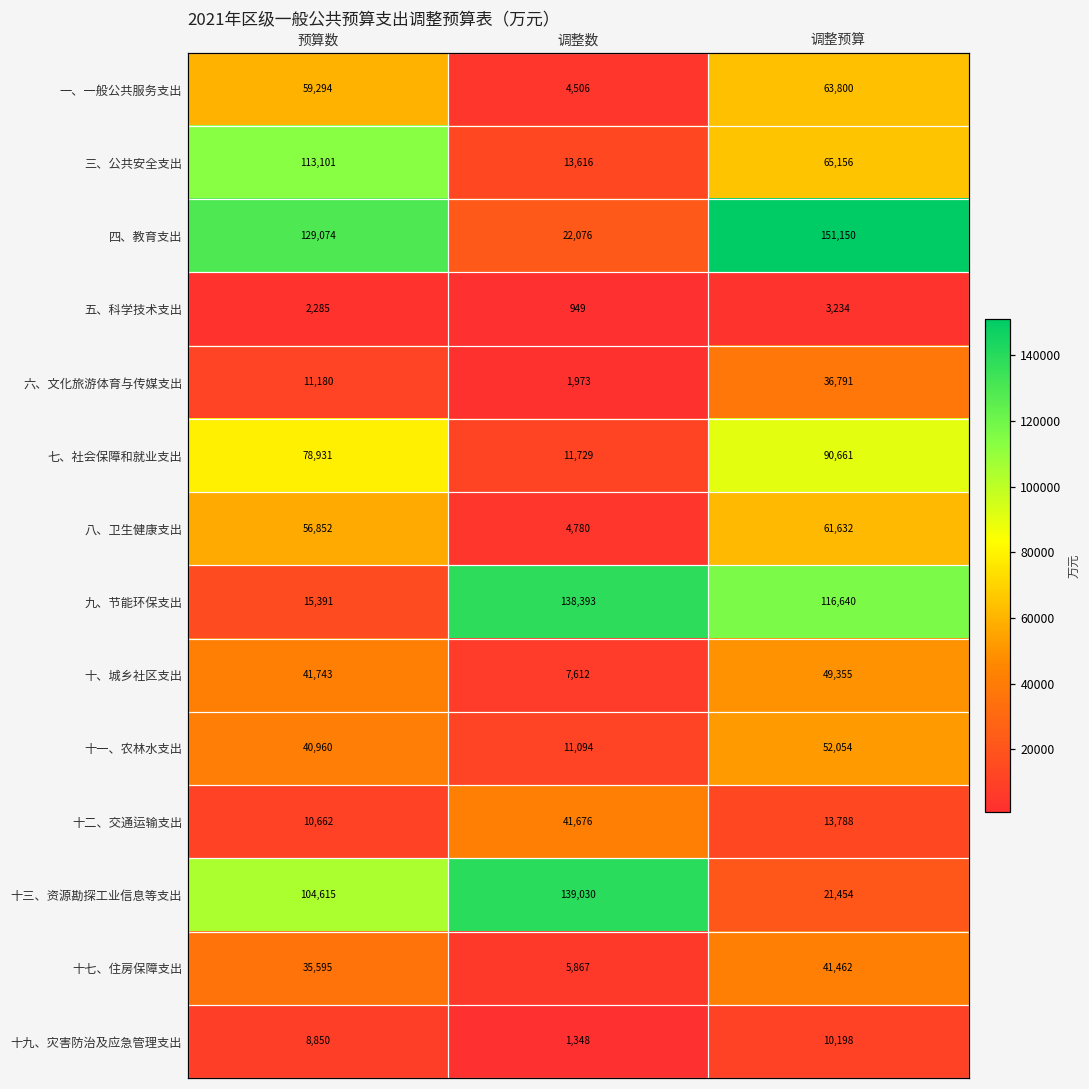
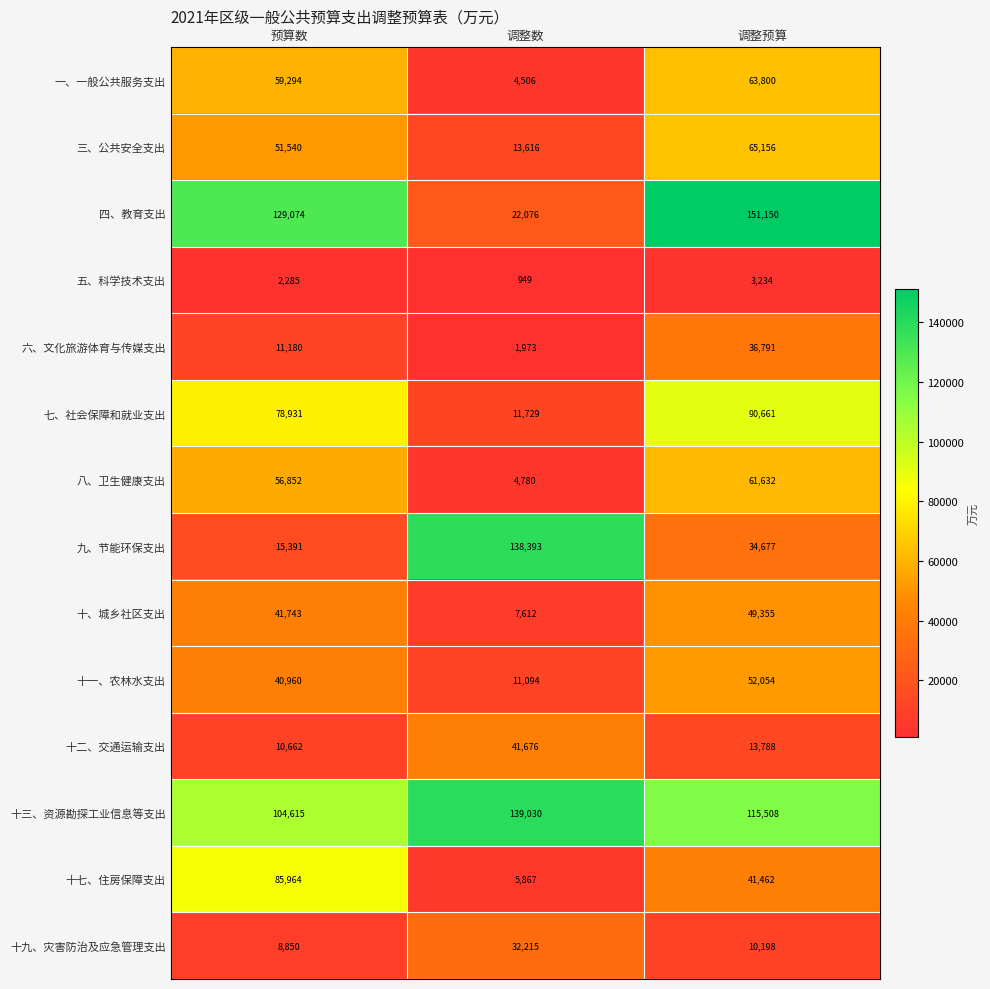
  {
    "一、一般公共服务支出": {
      "预算数": "59,294",
      "调整数": "4,506",
      "调整预算": "63,800"
    },
    "三、公共安全支出": {
-     "预算数": "113,101",
+     "预算数": "51,540",
      "调整数": "13,616",
      "调整预算": "65,156"
    },
    "四、教育支出": {
      "预算数": "129,074",
      "调整数": "22,076",
      "调整预算": "151,150"
    },
    "五、科学技术支出": {
      "预算数": "2,285",
      "调整数": "949",
      "调整预算": "3,234"
    },
    "六、文化旅游体育与传媒支出": {
      "预算数": "11,180",
      "调整数": "1,973",
      "调整预算": "36,791"
    },
    "七、社会保障和就业支出": {
      "预算数": "78,931",
      "调整数": "11,729",
      "调整预算": "90,661"
    },
    "八、卫生健康支出": {
      "预算数": "56,852",
      "调整数": "4,780",
      "调整预算": "61,632"
    },
    "九、节能环保支出": {
      "预算数": "15,391",
      "调整数": "138,393",
-     "调整预算": "116,640"
+     "调整预算": "34,677"
    },
    "十、城乡社区支出": {
      "预算数": "41,743",
      "调整数": "7,612",
      "调整预算": "49,355"
    },
    "十一、农林水支出": {
      "预算数": "40,960",
      "调整数": "11,094",
      "调整预算": "52,054"
    },
    "十二、交通运输支出": {
      "预算数": "10,662",
      "调整数": "41,676",
      "调整预算": "13,788"
    },
    "十三、资源勘探工业信息等支出": {
      "预算数": "104,615",
      "调整数": "139,030",
-     "调整预算": "21,454"
+     "调整预算": "115,508"
    },
    "十七、住房保障支出": {
-     "预算数": "35,595",
+     "预算数": "85,964",
      "调整数": "5,867",
      "调整预算": "41,462"
    },
    "十九、灾害防治及应急管理支出": {
      "预算数": "8,850",
-     "调整数": "1,348",
+     "调整数": "32,215",
      "调整预算": "10,198"
    }
  }
